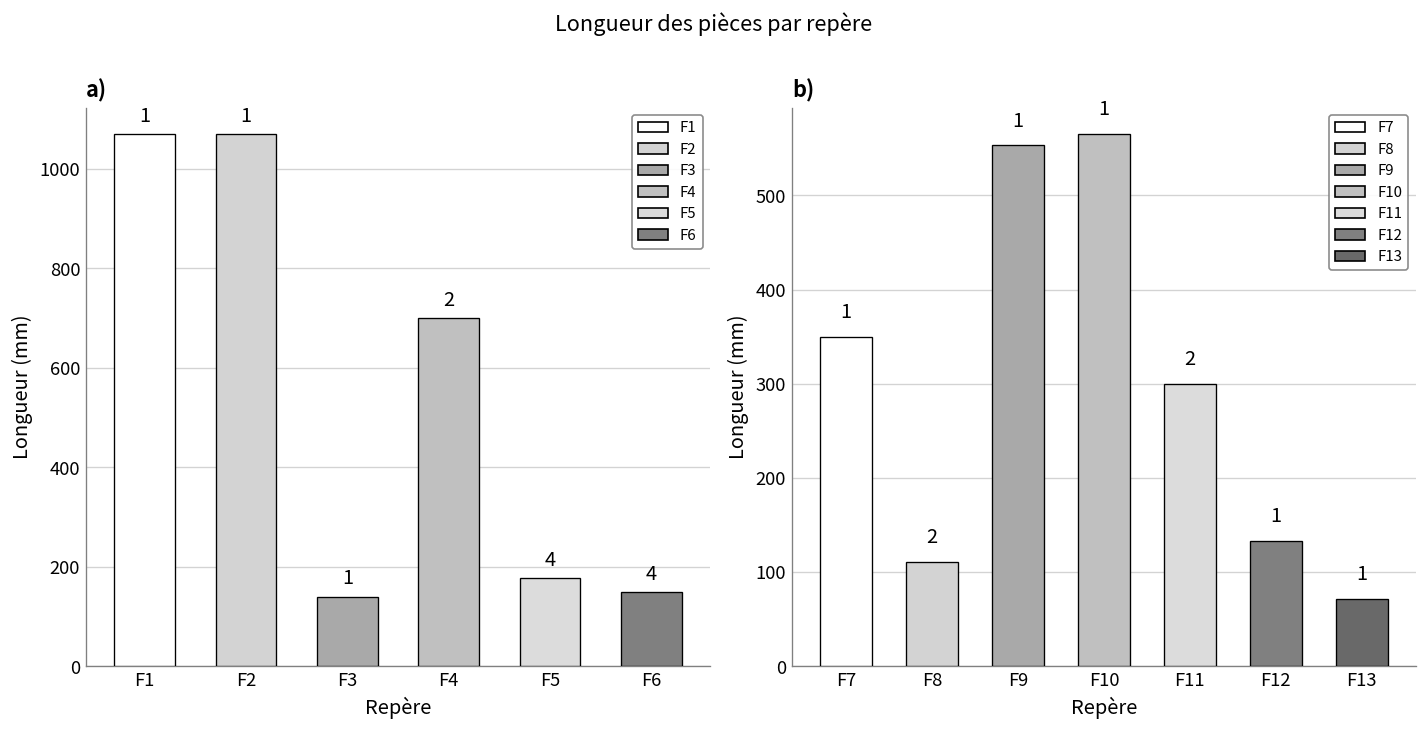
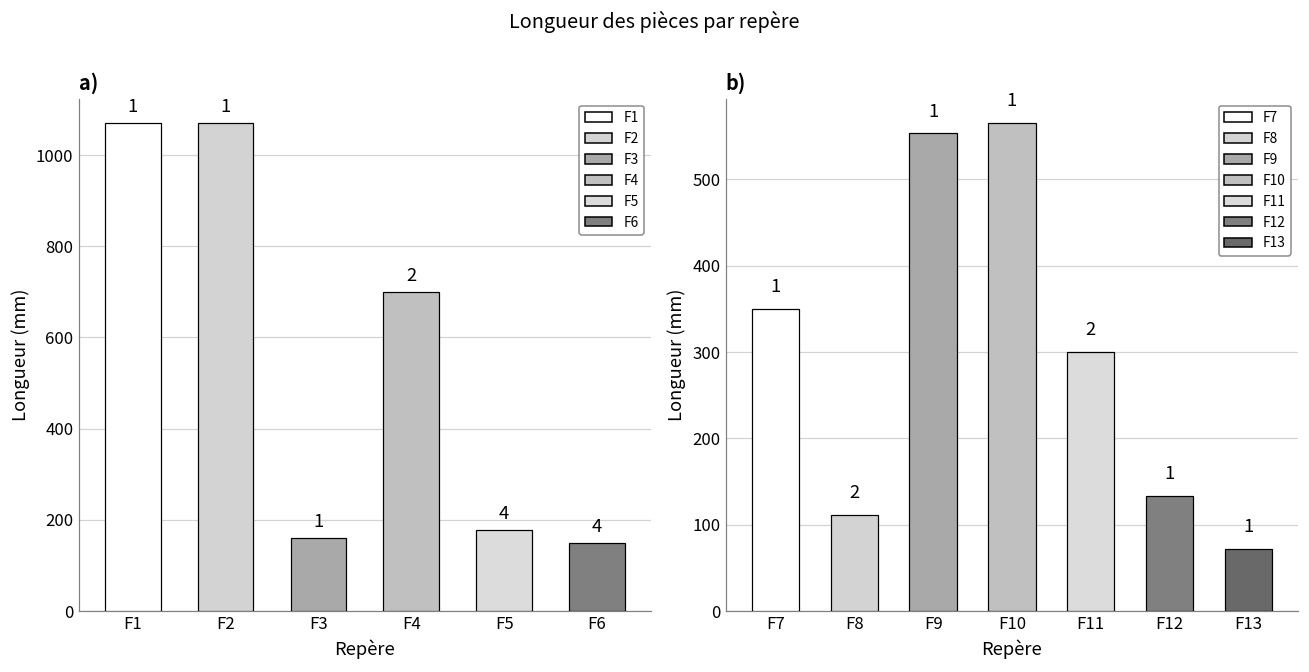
  {
    "a)": {
-     "F3": 140
+     "F3": 160
    }
  }
